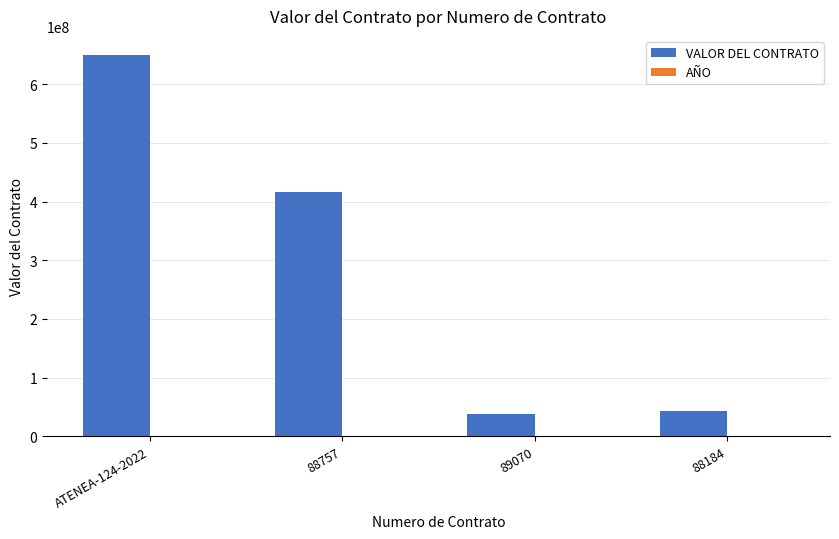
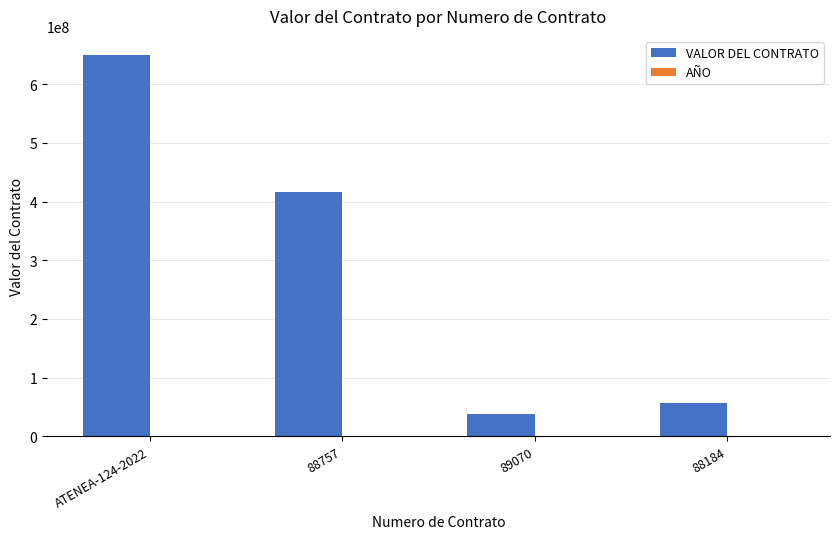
  {
    "VALOR DEL CONTRATO": {
      "ATENEA-124-2022": 650000000,
      "88757": 420000000,
      "89070": 40000000,
-     "88184": 40000000
+     "88184": 60000000
    }
  }
